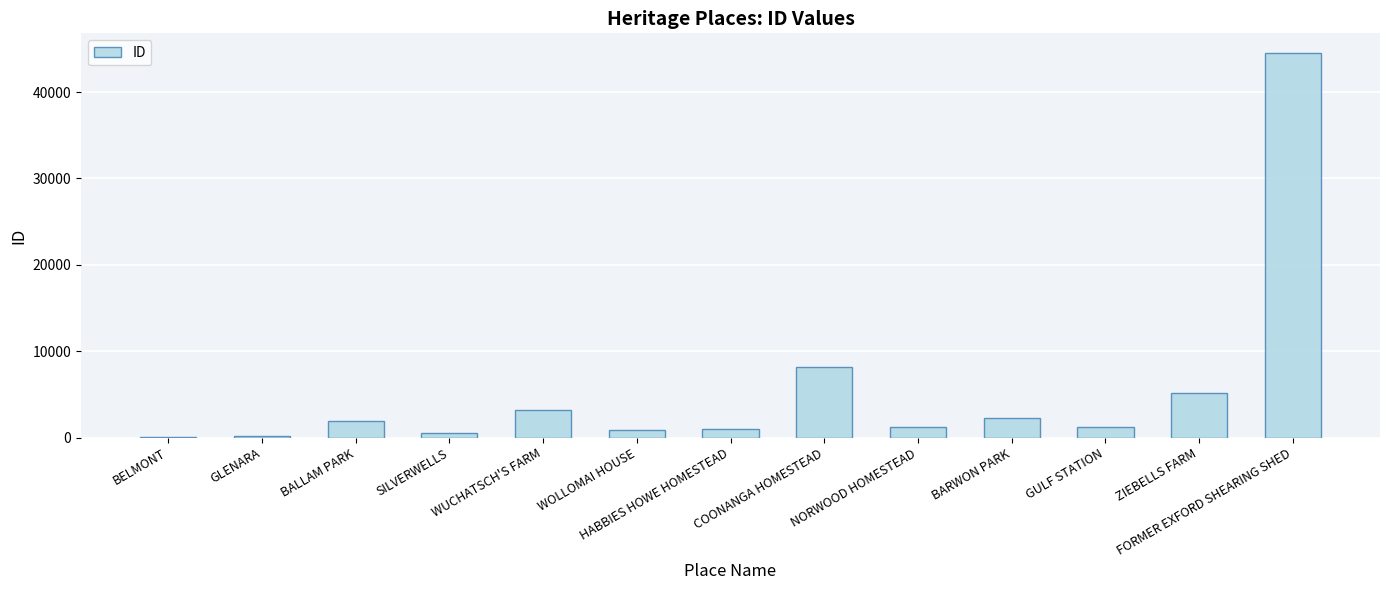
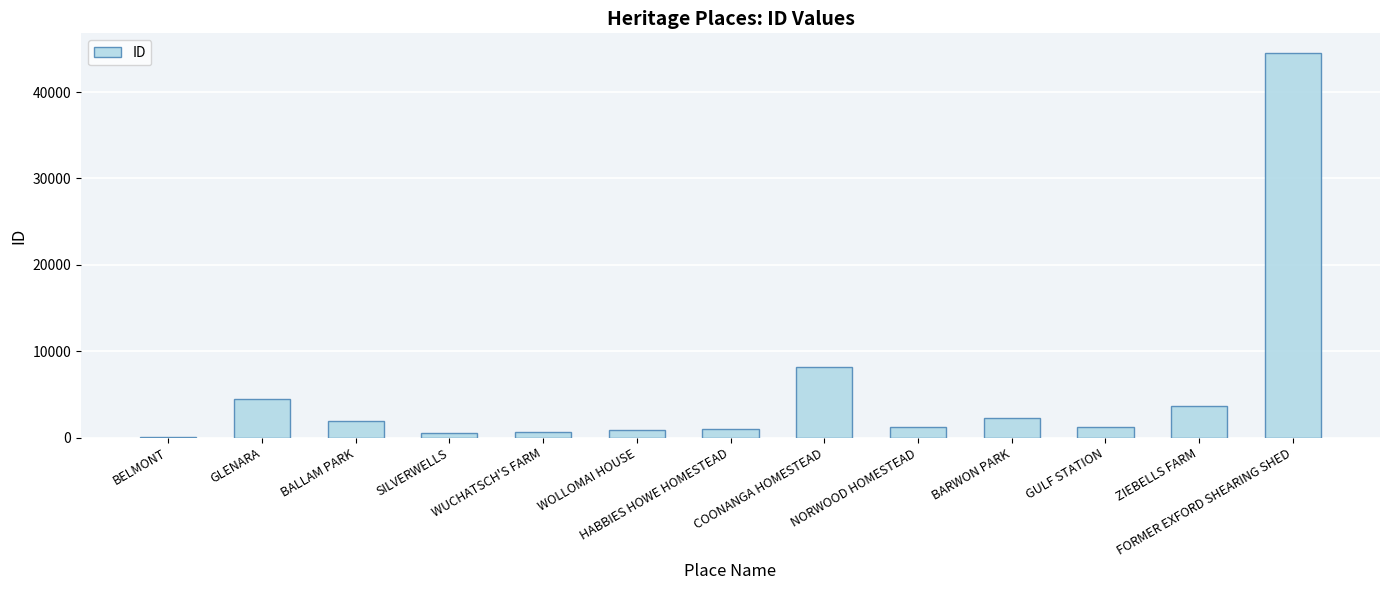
  {
-   "GLENARA": 0,
+   "GLENARA": 4000,
    "BALLAM PARK": 2000,
    "SILVERWELLS": 1000,
-   "WUCHATSCH'S FARM": 3000,
+   "WUCHATSCH'S FARM": 1000,
    "WOLLOMAI HOUSE": 1000,
    "HABBIES HOWE HOMESTEAD": 1000,
    "COONANGA HOMESTEAD": 8000,
    "NORWOOD HOMESTEAD": 1000,
    "BARWON PARK": 2000,
    "GULF STATION": 1000,
-   "ZIEBELLS FARM": 5000,
+   "ZIEBELLS FARM": 4000,
    "FORMER EXFORD SHEARING SHED": 45000
  }
